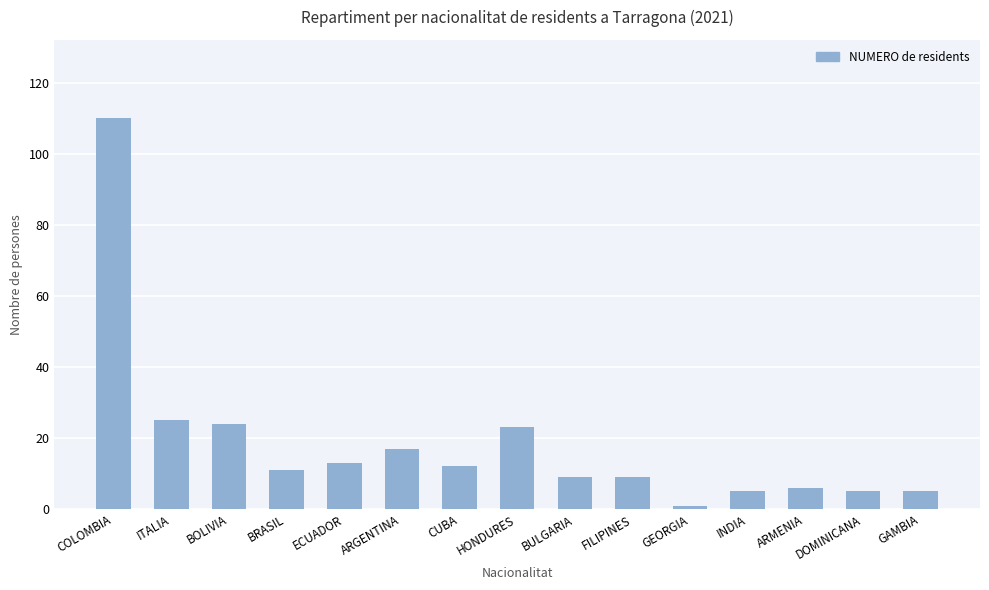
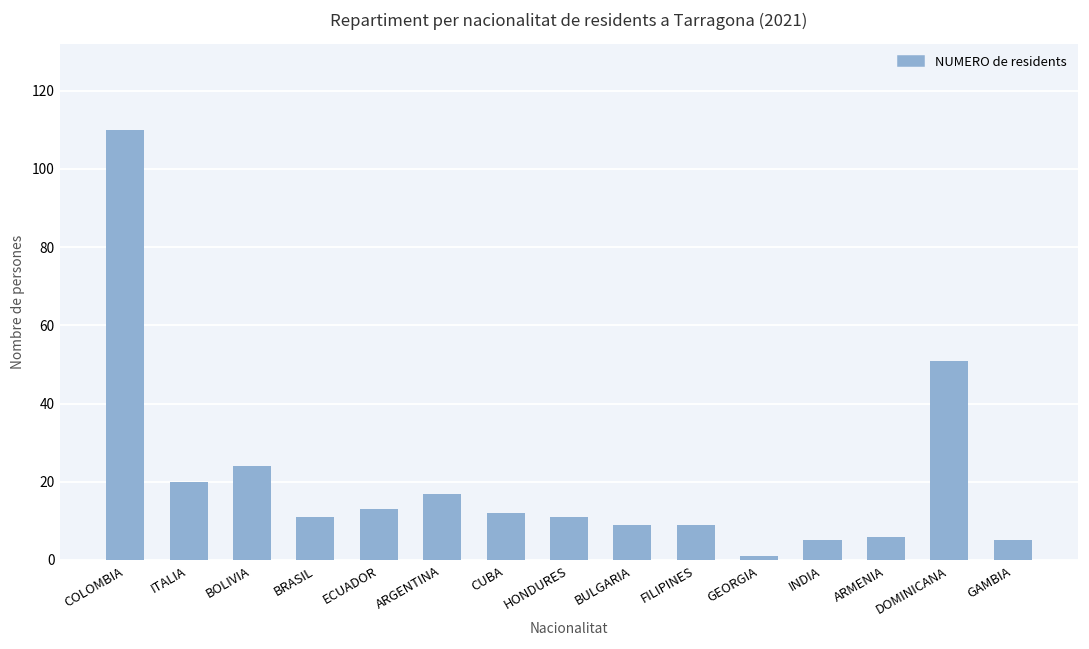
  {
    "COLOMBIA": 110,
-   "ITALIA": 25,
+   "ITALIA": 20,
    "BOLIVIA": 24,
    "BRASIL": 11,
    "ECUADOR": 13,
    "ARGENTINA": 17,
    "CUBA": 12,
-   "HONDURES": 23,
+   "HONDURES": 11,
    "BULGARIA": 9,
    "FILIPINES": 9,
    "GEORGIA": 1,
    "INDIA": 5,
    "ARMENIA": 6,
-   "DOMINICANA": 5,
+   "DOMINICANA": 51,
    "GAMBIA": 5
  }
